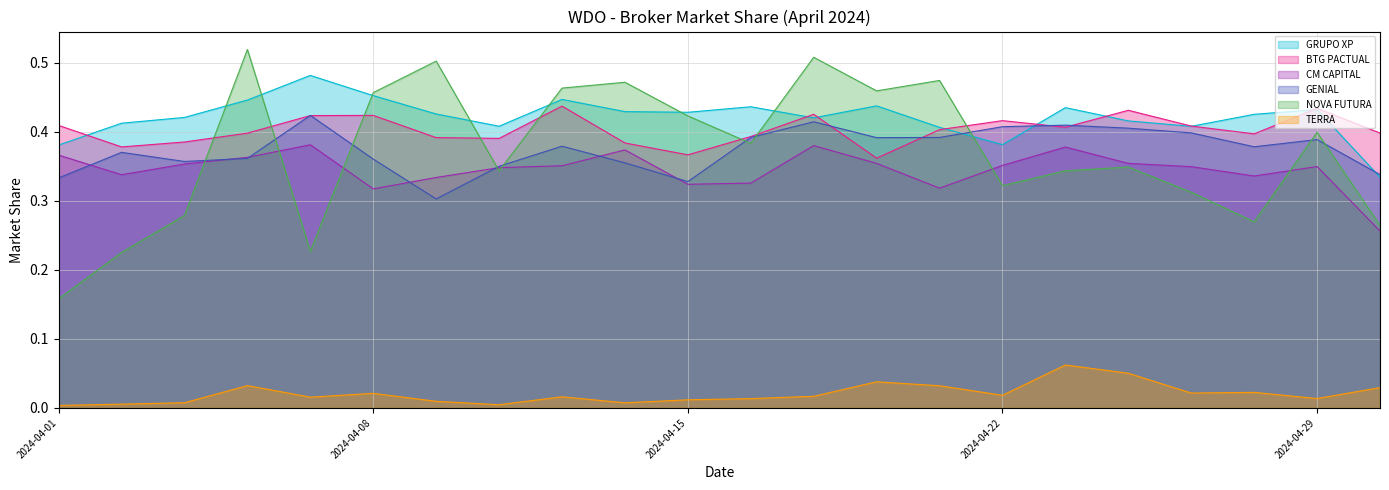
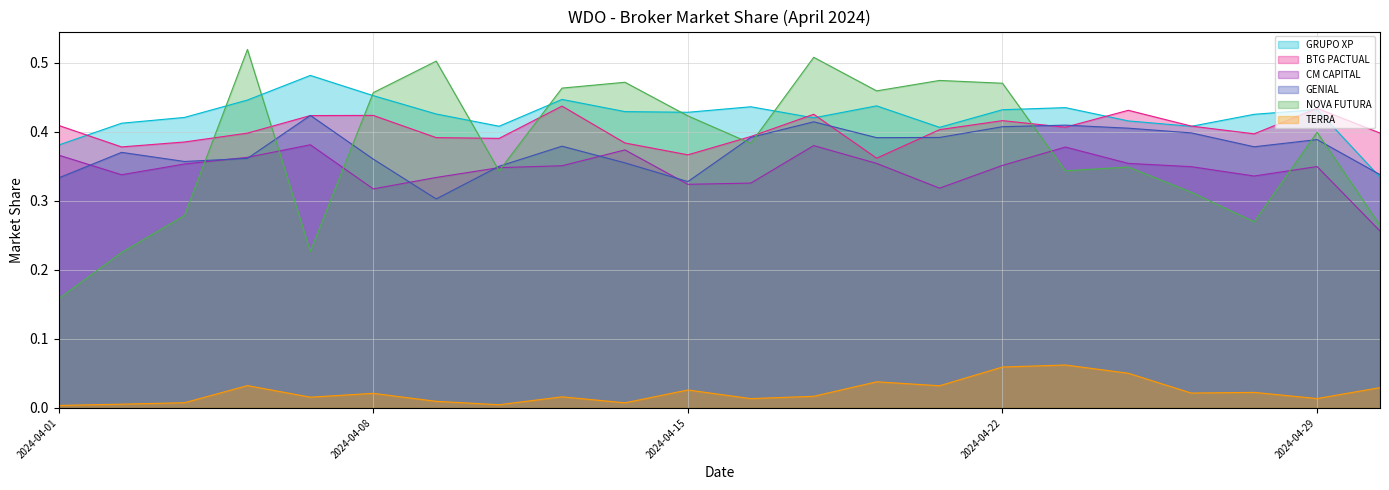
  {
    "GRUPO XP": {
      "2024-04-01": 0.38,
      "2024-04-08": 0.45,
      "2024-04-15": 0.43,
-     "2024-04-22": 0.38
+     "2024-04-22": 0.43
    },
    "NOVA FUTURA": {
      "2024-04-01": 0.16,
      "2024-04-08": 0.46,
      "2024-04-15": 0.42,
-     "2024-04-22": 0.32,
+     "2024-04-22": 0.47,
      "2024-04-29": 0.40
    },
    "TERRA": {
      "2024-04-01": 0.00,
      "2024-04-08": 0.02,
-     "2024-04-15": 0.01,
-     "2024-04-22": 0.02,
+     "2024-04-15": 0.03,
+     "2024-04-22": 0.06,
      "2024-04-29": 0.01
    }
  }
